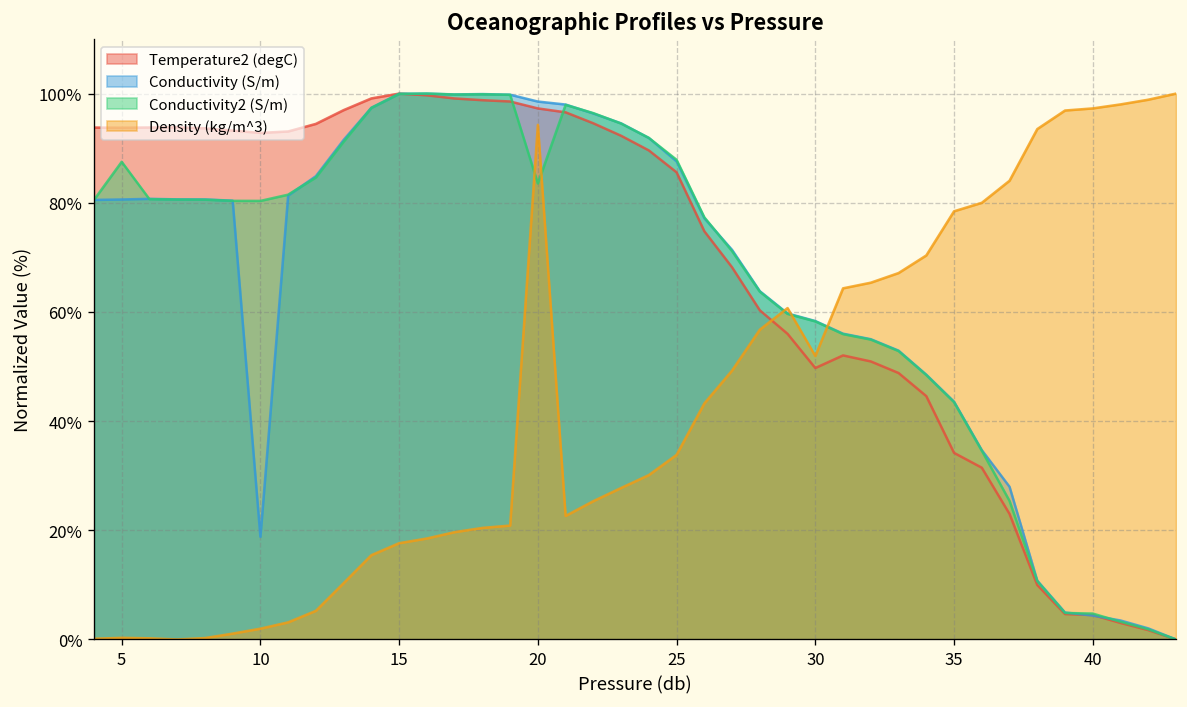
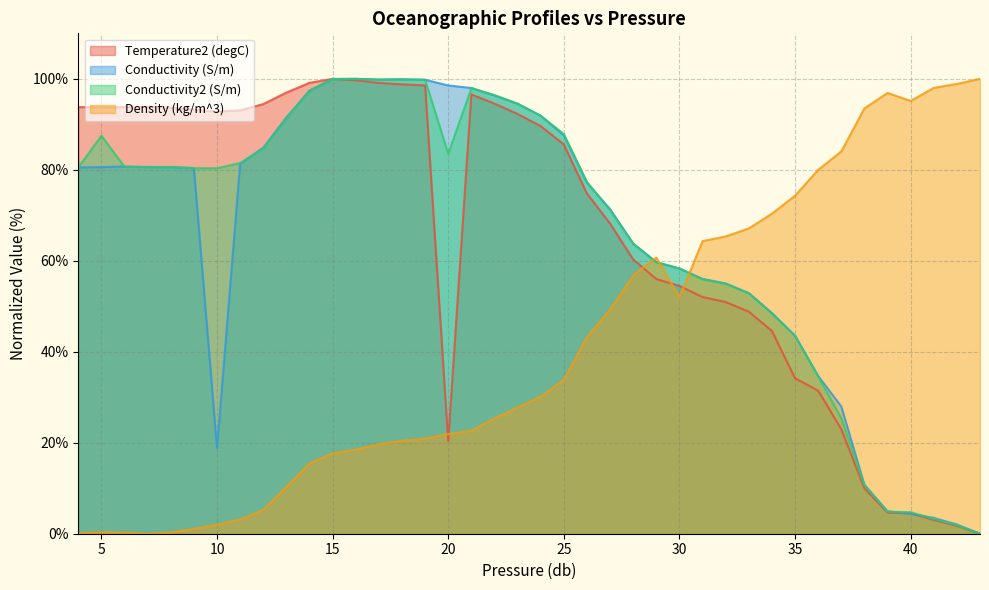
  {
    "Temperature2 (degC)": {
-     "20": "97%",
+     "20": "20%",
      "25": "86%",
-     "30": "50%",
+     "30": "54%",
      "35": "34%"
    },
    "Conductivity (S/m)": {
      "5": "81%",
      "10": "19%",
      "20": "99%"
    },
    "Conductivity2 (S/m)": {
      "5": "88%",
      "10": "80%",
      "20": "84%"
    },
    "Density (kg/m^3)": {
      "5": "0%",
      "10": "2%",
      "15": "18%",
-     "20": "94%",
+     "20": "22%",
      "25": "34%",
      "30": "52%",
-     "35": "78%",
-     "40": "97%"
+     "35": "74%",
+     "40": "95%"
    }
  }
